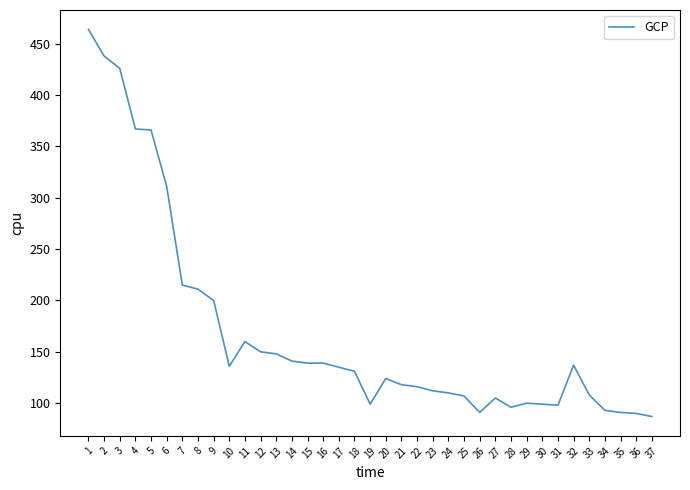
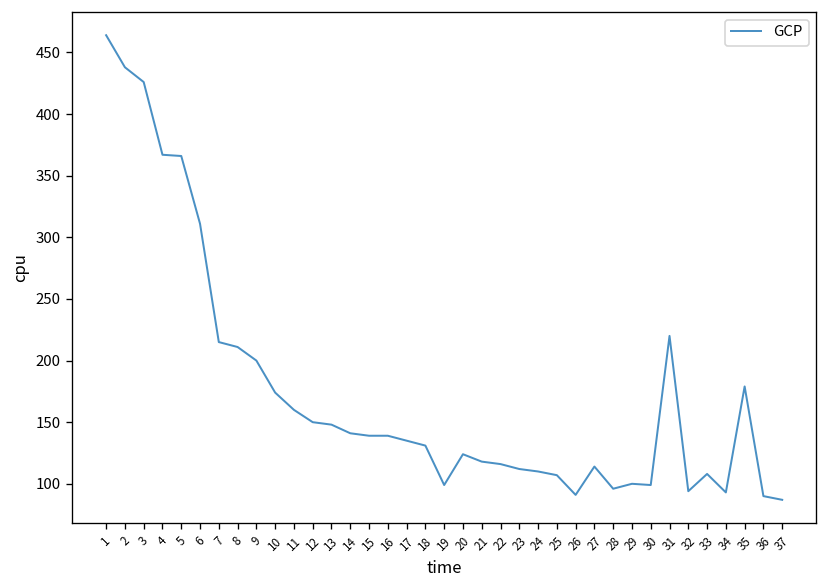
  {
    "1": 464,
    "2": 438,
    "3": 426,
    "4": 367,
    "5": 366,
    "6": 311,
    "7": 215,
    "8": 211,
    "9": 200,
-   "10": 136,
+   "10": 174,
    "11": 160,
    "12": 150,
    "13": 148,
    "14": 141,
    "15": 139,
    "16": 139,
    "17": 135,
    "18": 131,
    "19": 99,
    "20": 124,
    "21": 118,
    "22": 116,
    "23": 112,
    "24": 110,
    "25": 107,
    "26": 91,
-   "27": 105,
+   "27": 114,
    "28": 96,
    "29": 100,
    "30": 99,
-   "31": 98,
-   "32": 137,
+   "31": 220,
+   "32": 94,
    "33": 108,
    "34": 93,
-   "35": 91,
+   "35": 179,
    "36": 90,
    "37": 87
  }
